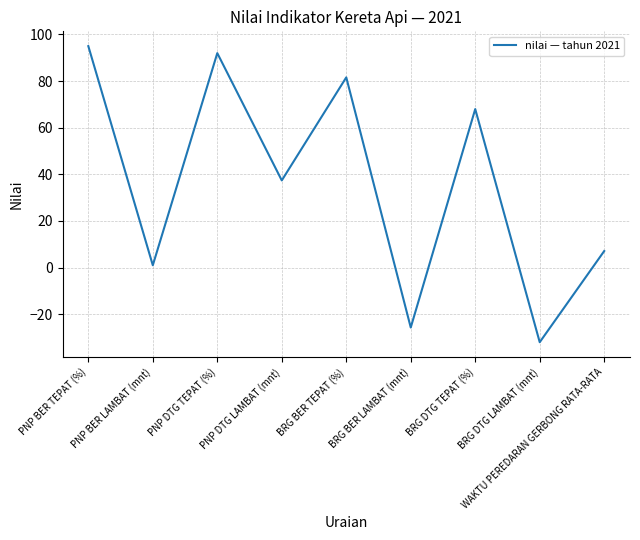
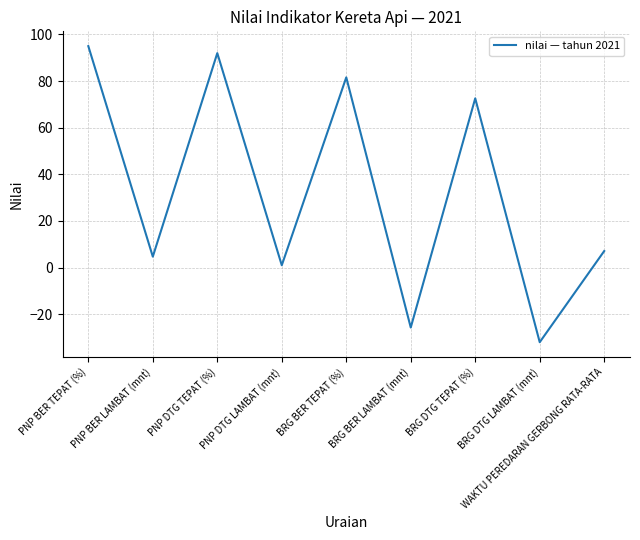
  {
    "PNP BER TEPAT (%)": 95,
-   "PNP BER LAMBAT (mnt)": 1,
+   "PNP BER LAMBAT (mnt)": 5,
    "PNP DTG TEPAT (%)": 92,
-   "PNP DTG LAMBAT (mnt)": 37,
+   "PNP DTG LAMBAT (mnt)": 1,
    "BRG BER TEPAT (%)": 82,
    "BRG BER LAMBAT (mnt)": -26,
-   "BRG DTG TEPAT (%)": 68,
+   "BRG DTG TEPAT (%)": 73,
    "BRG DTG LAMBAT (mnt)": -32,
    "WAKTU PEREDARAN GERBONG RATA-RATA": 7
  }
